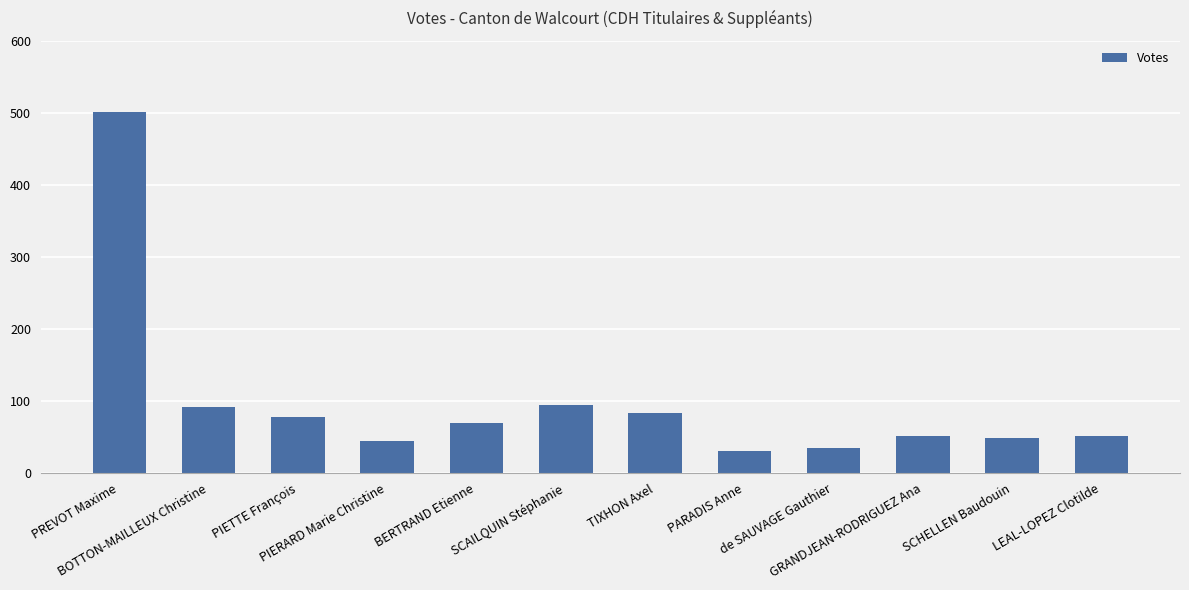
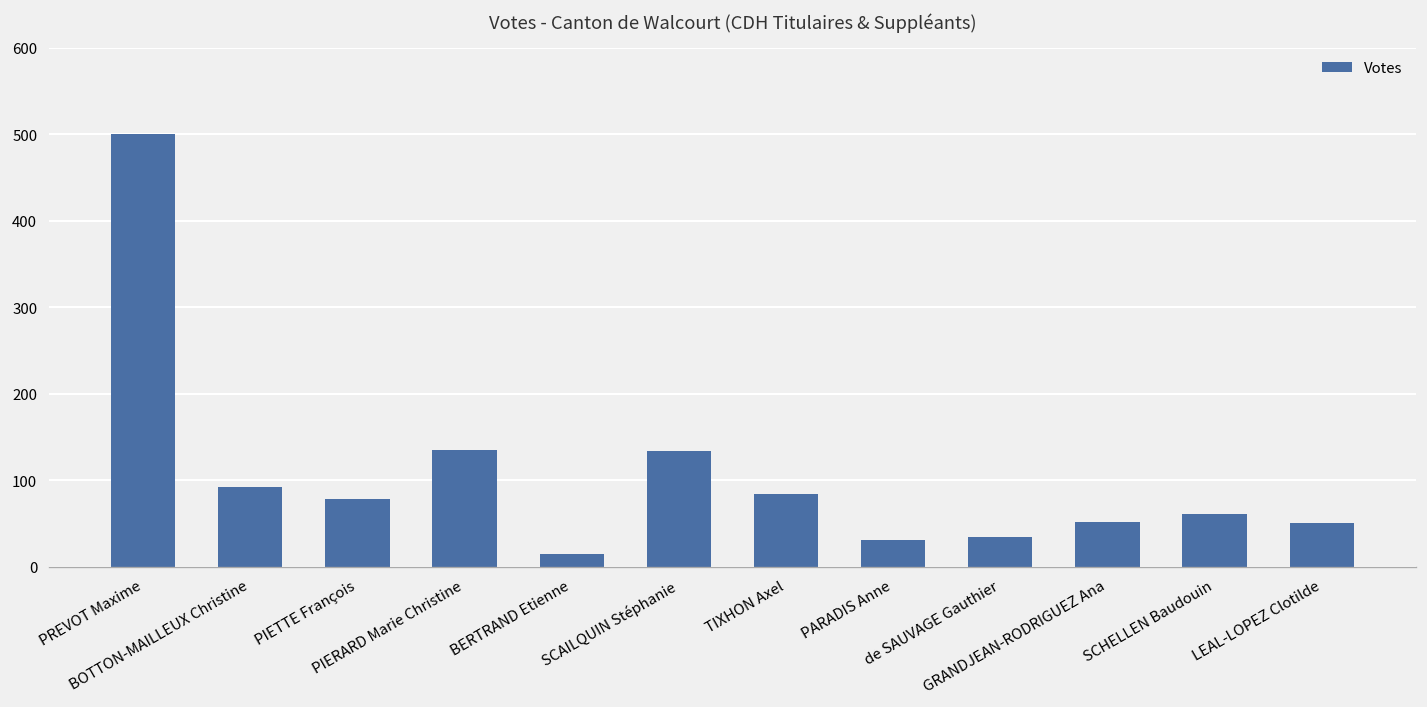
  {
    "PREVOT Maxime": 500,
    "BOTTON-MAILLEUX Christine": 90,
    "PIETTE François": 80,
-   "PIERARD Marie Christine": 50,
-   "BERTRAND Etienne": 70,
-   "SCAILQUIN Stéphanie": 90,
+   "PIERARD Marie Christine": 140,
+   "BERTRAND Etienne": 20,
+   "SCAILQUIN Stéphanie": 130,
    "TIXHON Axel": 80,
    "PARADIS Anne": 30,
    "de SAUVAGE Gauthier": 40,
    "GRANDJEAN-RODRIGUEZ Ana": 50,
-   "SCHELLEN Baudouin": 50,
+   "SCHELLEN Baudouin": 60,
    "LEAL-LOPEZ Clotilde": 50
  }
